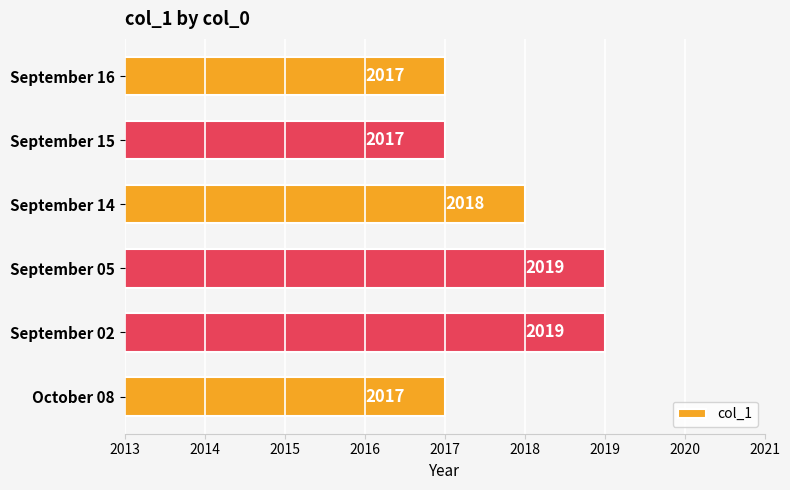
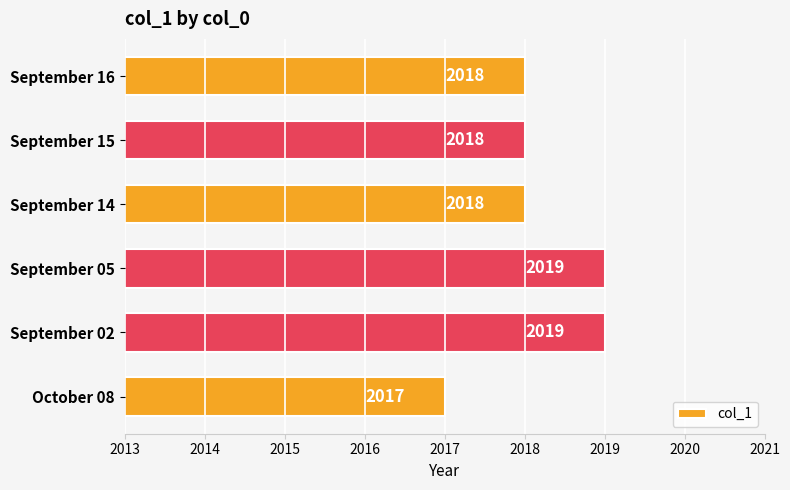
  {
-   "September 16": 2017,
-   "September 15": 2017,
+   "September 16": 2018,
+   "September 15": 2018,
    "September 14": 2018,
    "September 05": 2019,
    "September 02": 2019,
    "October 08": 2017
  }
